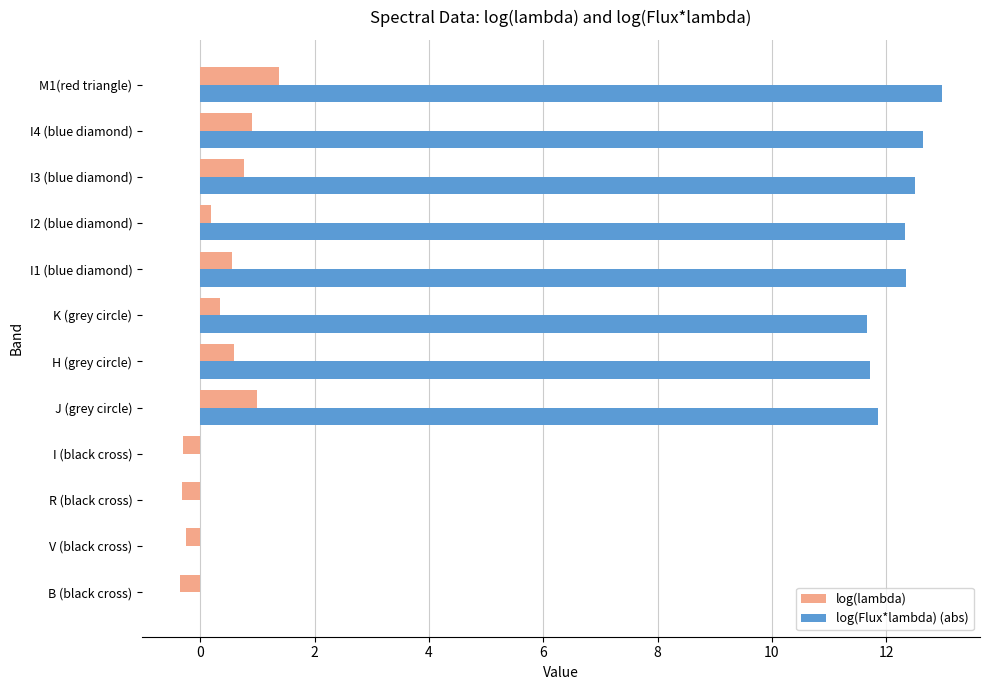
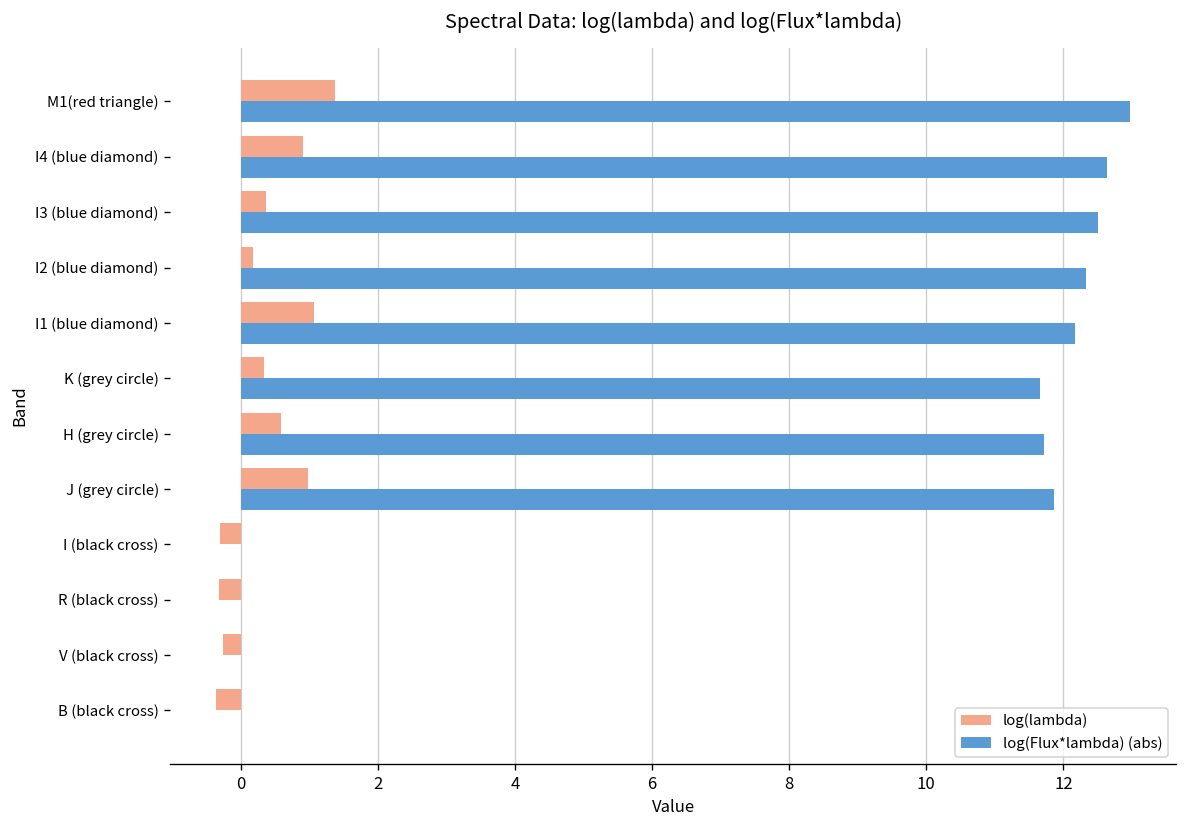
  {
    "log(lambda)": {
      "M1(red triangle)": 1.4,
      "I4 (blue diamond)": 0.9,
-     "I3 (blue diamond)": 0.8,
+     "I3 (blue diamond)": 0.4,
      "I2 (blue diamond)": 0.2,
-     "I1 (blue diamond)": 0.6,
+     "I1 (blue diamond)": 1.1,
      "K (grey circle)": 0.3,
      "H (grey circle)": 0.6,
      "J (grey circle)": 1.0,
      "I (black cross)": -0.3,
      "R (black cross)": -0.3,
      "V (black cross)": -0.3,
      "B (black cross)": -0.4
    },
    "log(Flux*lambda) (abs)": {
      "M1(red triangle)": 13.0,
      "I4 (blue diamond)": 12.6,
      "I3 (blue diamond)": 12.5,
      "I2 (blue diamond)": 12.3,
-     "I1 (blue diamond)": 12.3,
+     "I1 (blue diamond)": 12.2,
      "K (grey circle)": 11.7,
      "H (grey circle)": 11.7,
      "J (grey circle)": 11.9,
      "I (black cross)": 0.0,
      "R (black cross)": 0.0,
      "V (black cross)": 0.0,
      "B (black cross)": 0.0
    }
  }
